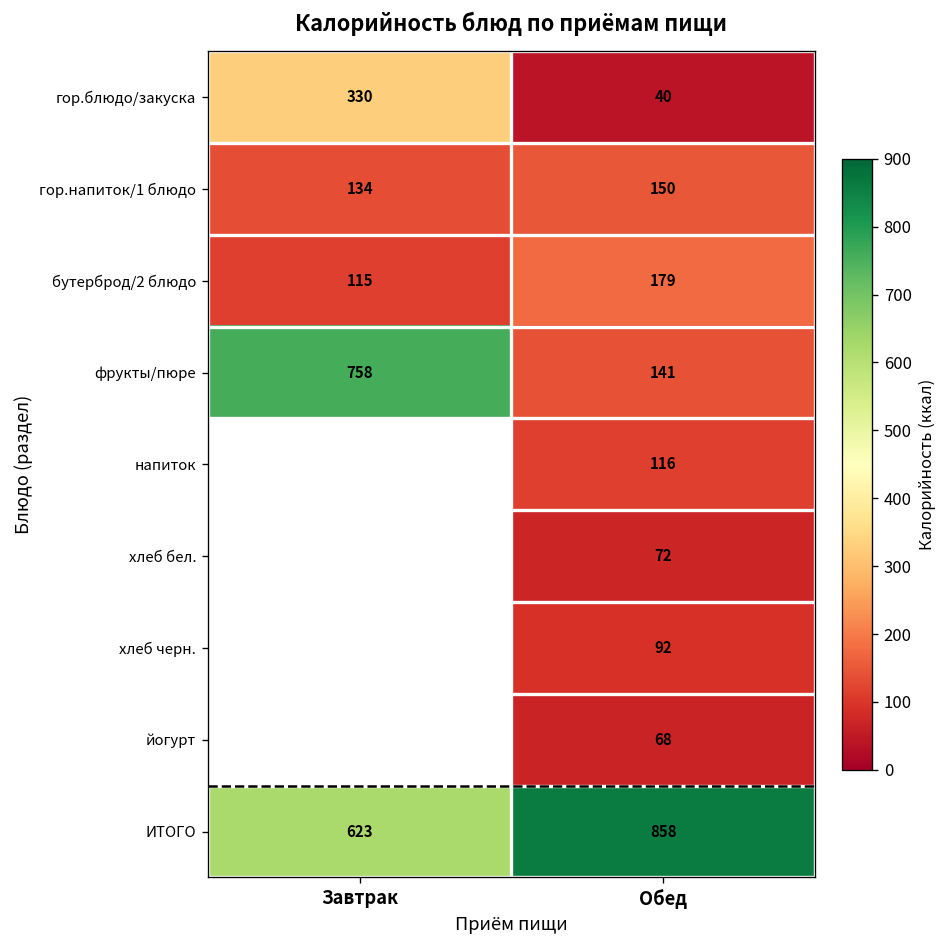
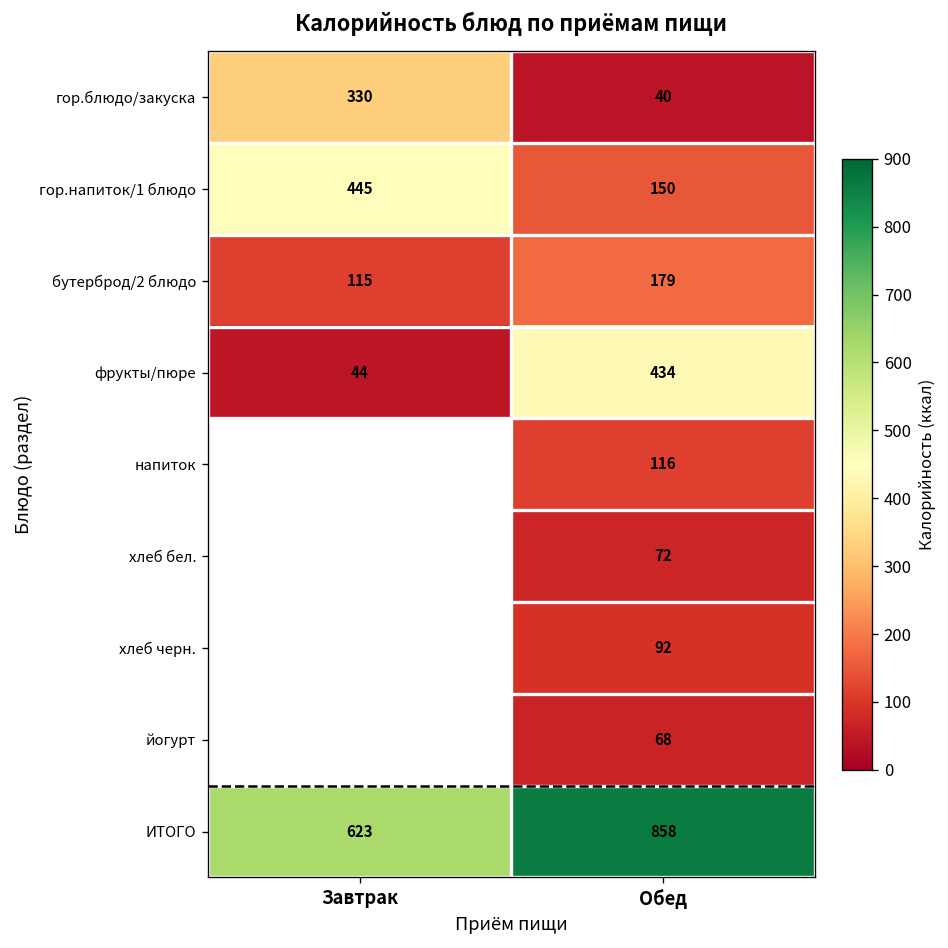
  {
    "гор.блюдо/закуска": {
      "Завтрак": 330,
      "Обед": 40
    },
    "гор.напиток/1 блюдо": {
-     "Завтрак": 134,
+     "Завтрак": 445,
      "Обед": 150
    },
    "бутерброд/2 блюдо": {
      "Завтрак": 115,
      "Обед": 179
    },
    "фрукты/пюре": {
-     "Завтрак": 758,
-     "Обед": 141
+     "Завтрак": 44,
+     "Обед": 434
    },
    "напиток": {
      "Обед": 116
    },
    "хлеб бел.": {
      "Обед": 72
    },
    "хлеб черн.": {
      "Обед": 92
    },
    "йогурт": {
      "Обед": 68
    },
    "ИТОГО": {
      "Завтрак": 623,
      "Обед": 858
    }
  }
